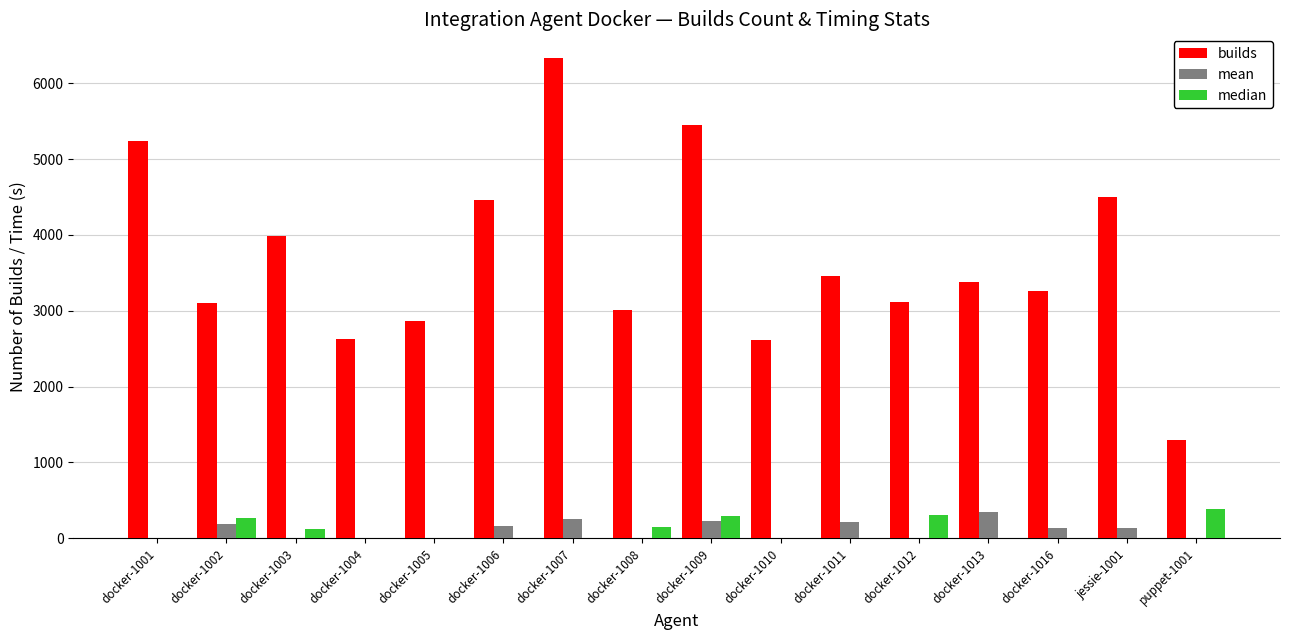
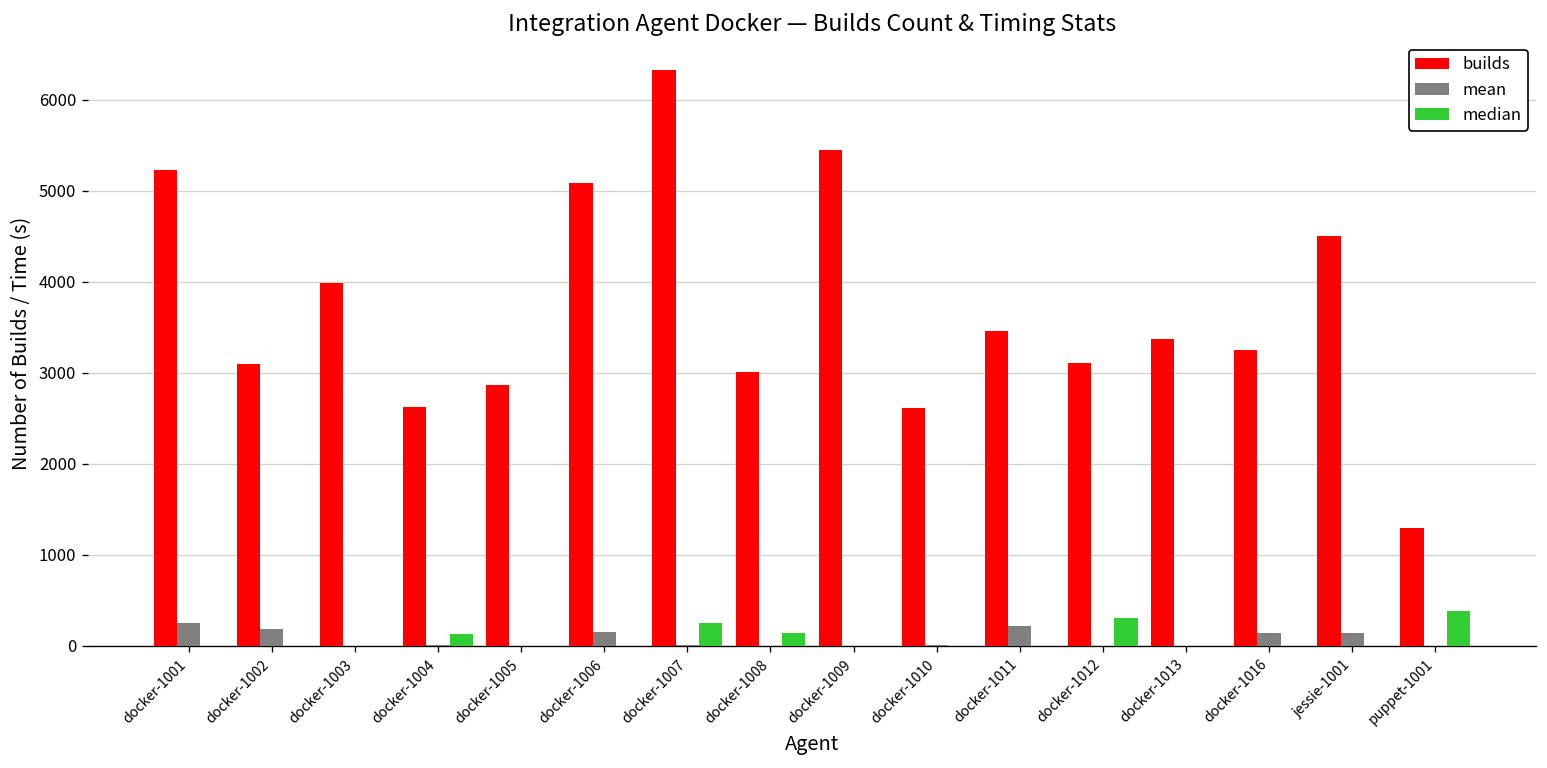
  {
    "builds": {
      "docker-1001": 5200,
      "docker-1002": 3100,
      "docker-1003": 4000,
      "docker-1004": 2600,
      "docker-1005": 2900,
-     "docker-1006": 4500,
+     "docker-1006": 5100,
      "docker-1007": 6300,
      "docker-1008": 3000,
      "docker-1009": 5500,
      "docker-1010": 2600,
      "docker-1011": 3500,
      "docker-1012": 3100,
      "docker-1013": 3400,
      "docker-1016": 3300,
      "jessie-1001": 4500,
      "puppet-1001": 1300
    },
    "mean": {
-     "docker-1001": 0,
+     "docker-1001": 300,
      "docker-1002": 200,
      "docker-1006": 200,
-     "docker-1007": 300,
-     "docker-1009": 200,
+     "docker-1007": 0,
+     "docker-1009": 0,
      "docker-1011": 200,
-     "docker-1013": 300,
+     "docker-1013": 0,
      "docker-1016": 100,
      "jessie-1001": 100
    },
    "median": {
-     "docker-1002": 300,
-     "docker-1003": 100,
-     "docker-1004": 0,
-     "docker-1007": 0,
+     "docker-1002": 0,
+     "docker-1003": 0,
+     "docker-1004": 100,
+     "docker-1007": 300,
      "docker-1008": 100,
-     "docker-1009": 300,
+     "docker-1009": 0,
      "docker-1012": 300,
      "puppet-1001": 400
    }
  }
